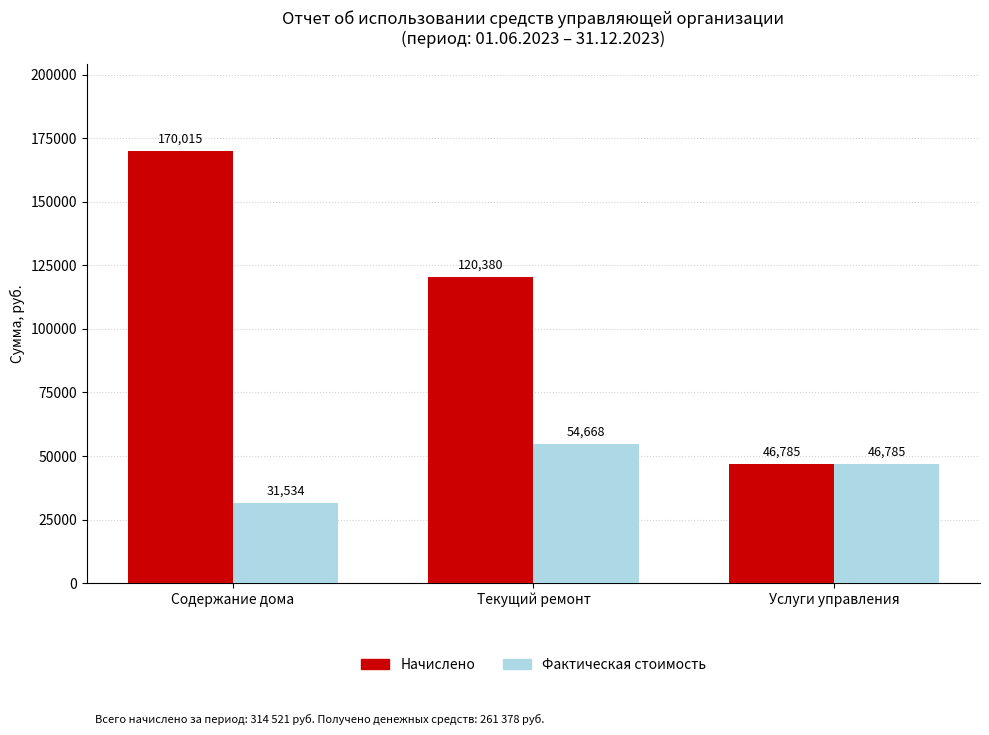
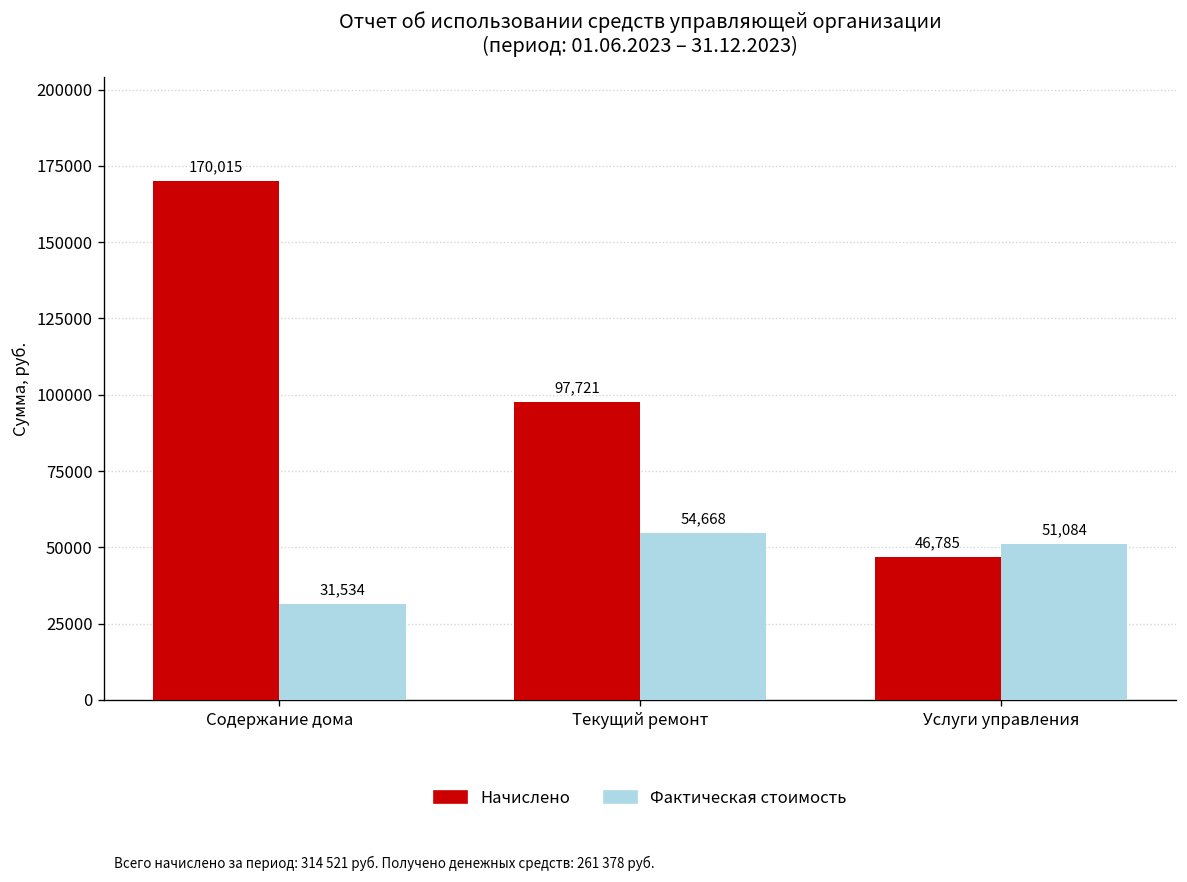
  {
    "Начислено": {
      "Содержание дома": "170,015",
-     "Текущий ремонт": "120,380",
+     "Текущий ремонт": "97,721",
      "Услуги управления": "46,785"
    },
    "Фактическая стоимость": {
      "Содержание дома": "31,534",
      "Текущий ремонт": "54,668",
-     "Услуги управления": "46,785"
+     "Услуги управления": "51,084"
    }
  }
